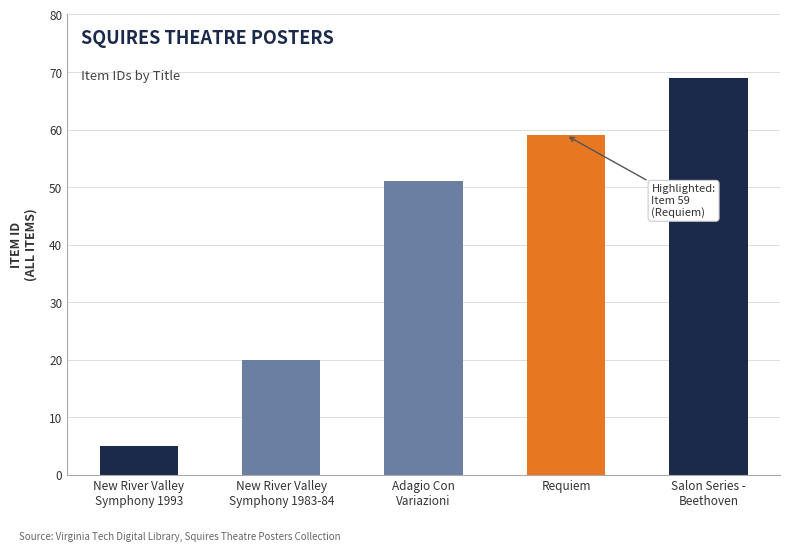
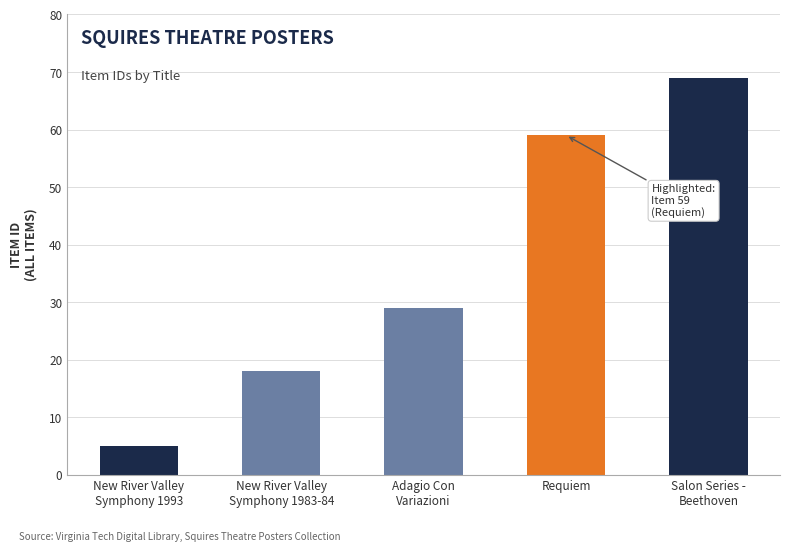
  {
    "New River Valley Symphony 1993": 5,
-   "New River Valley Symphony 1983-84": 20,
-   "Adagio Con Variazioni": 51,
+   "New River Valley Symphony 1983-84": 18,
+   "Adagio Con Variazioni": 29,
    "Salon Series - Beethoven": 69
  }
